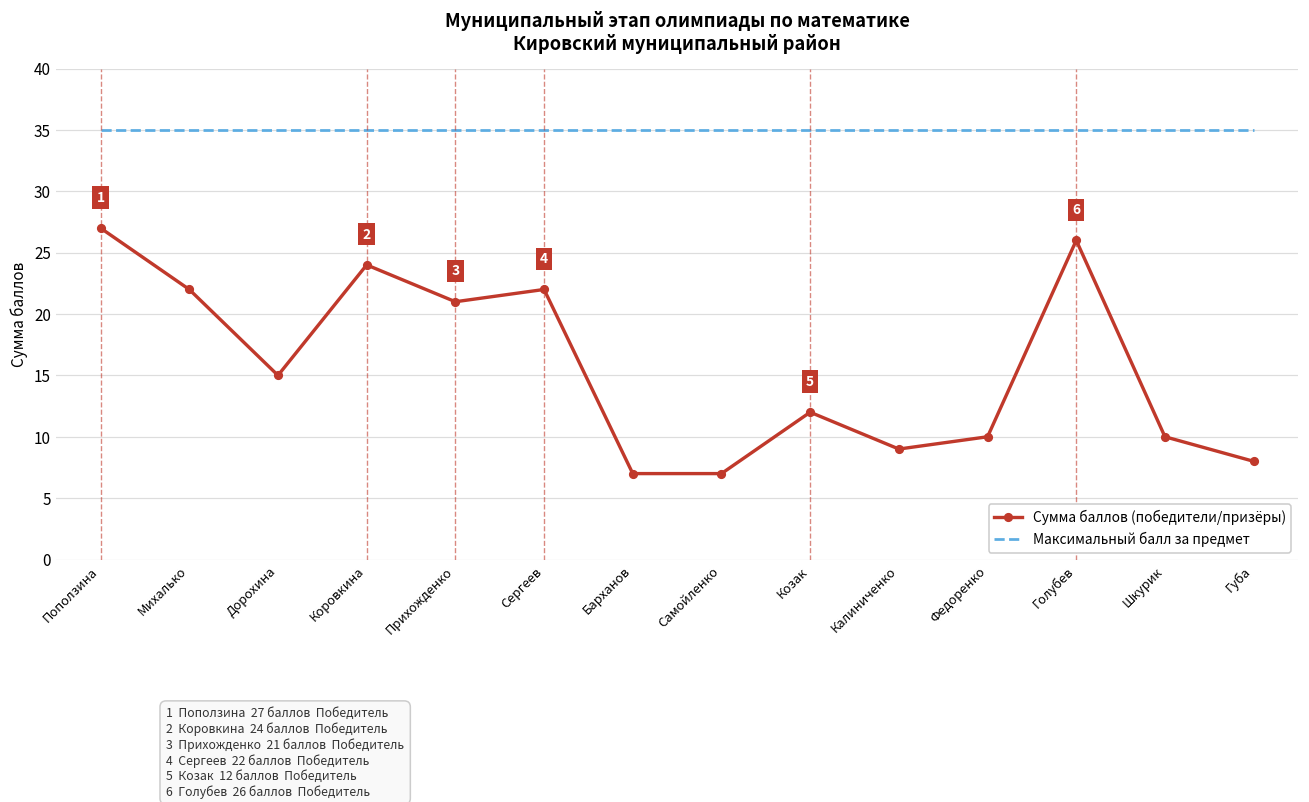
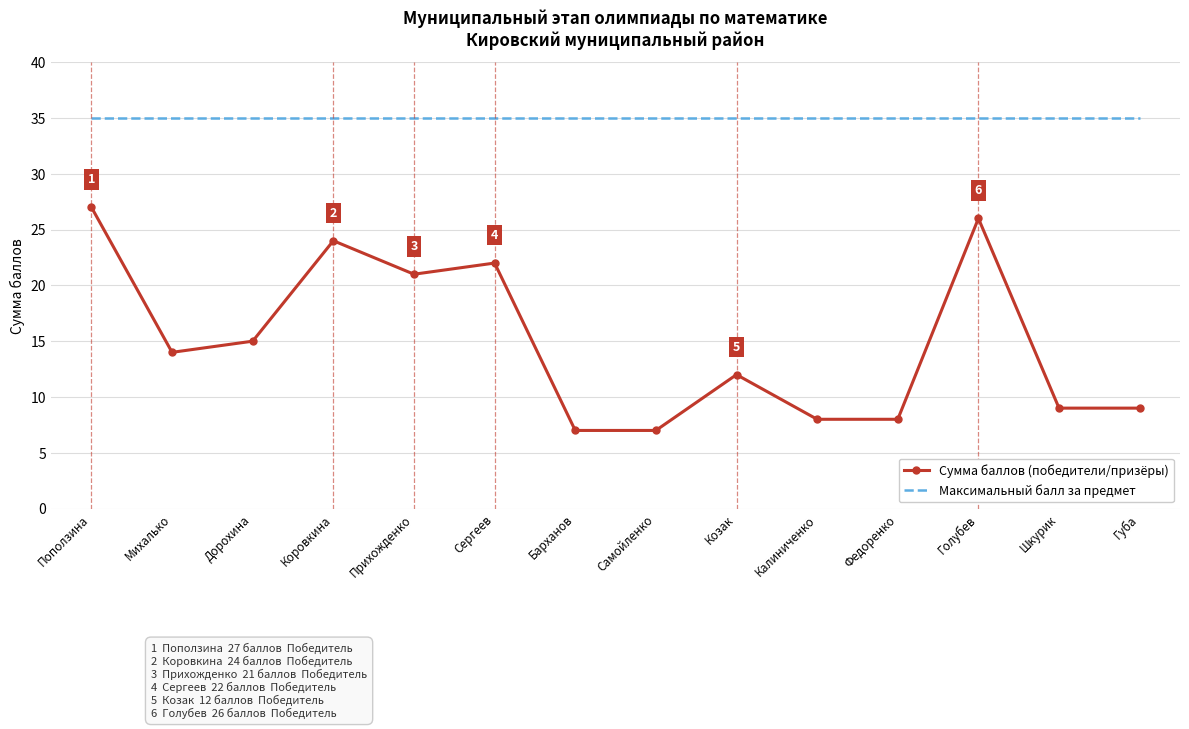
  {
    "Сумма баллов (победители/призёры)": {
-     "Михалько": 22,
+     "Михалько": 14,
      "Дорохина": 15,
      "Барханов": 7,
      "Самойленко": 7,
-     "Калиниченко": 9,
-     "Федоренко": 10,
-     "Шкурик": 10,
-     "Губа": 8
+     "Калиниченко": 8,
+     "Федоренко": 8,
+     "Шкурик": 9,
+     "Губа": 9
    },
    "Максимальный балл за предмет": {
      "Поползина": 35,
      "Михалько": 35,
      "Дорохина": 35,
      "Коровкина": 35,
      "Прихожденко": 35,
      "Сергеев": 35,
      "Барханов": 35,
      "Самойленко": 35,
      "Козак": 35,
      "Калиниченко": 35,
      "Федоренко": 35,
      "Голубев": 35,
      "Шкурик": 35,
      "Губа": 35
    }
  }
